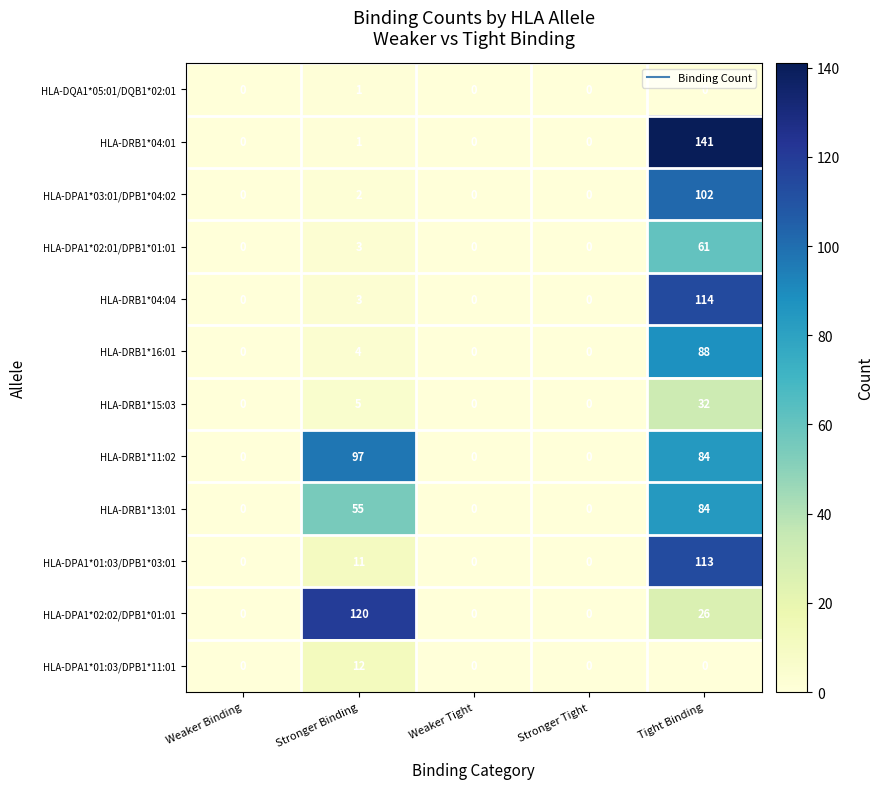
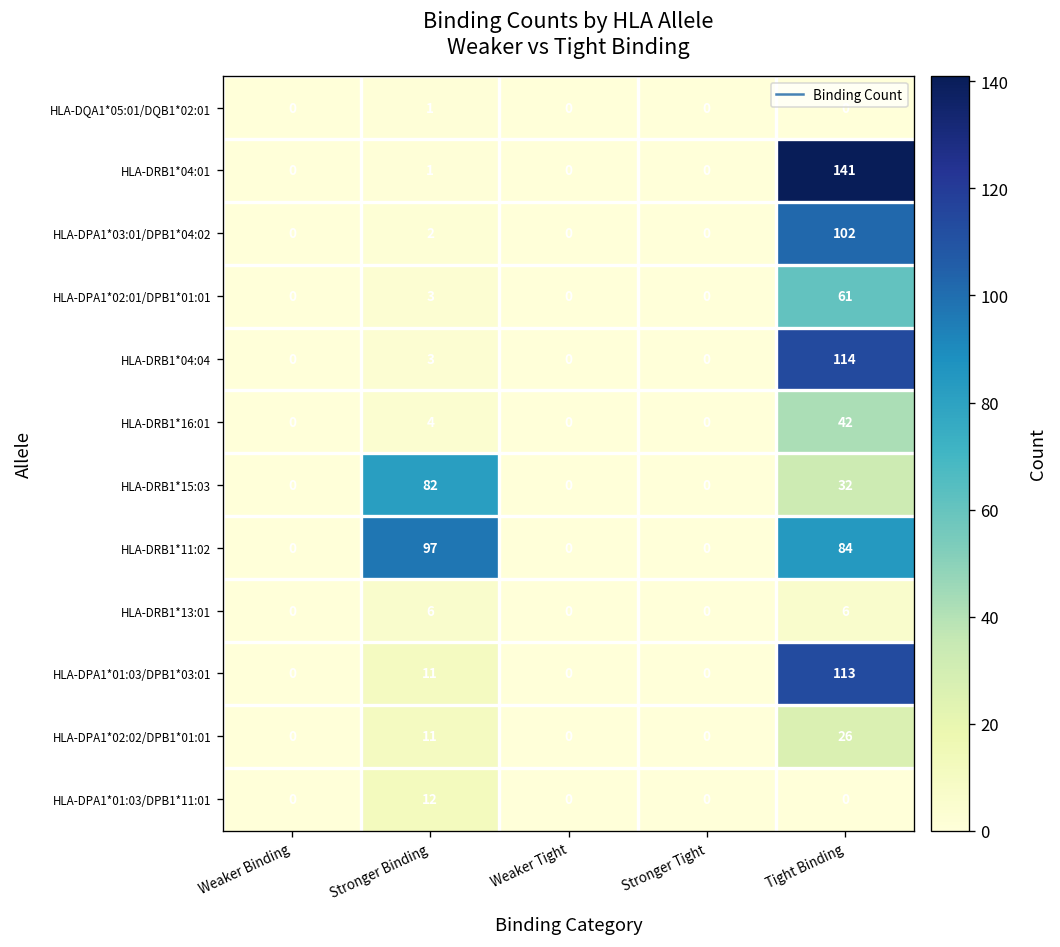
  {
    "HLA-DRB1*04:01": {
      "Tight Binding": 141
    },
    "HLA-DPA1*03:01/DPB1*04:02": {
      "Tight Binding": 102
    },
    "HLA-DPA1*02:01/DPB1*01:01": {
      "Tight Binding": 61
    },
    "HLA-DRB1*04:04": {
      "Tight Binding": 114
    },
    "HLA-DRB1*16:01": {
-     "Tight Binding": 88
+     "Tight Binding": 42
    },
    "HLA-DRB1*15:03": {
-     "Stronger Binding": 5,
+     "Stronger Binding": 82,
      "Tight Binding": 32
    },
    "HLA-DRB1*11:02": {
      "Stronger Binding": 97,
      "Tight Binding": 84
    },
    "HLA-DRB1*13:01": {
-     "Stronger Binding": 55,
-     "Tight Binding": 84
+     "Stronger Binding": 6,
+     "Tight Binding": 6
    },
    "HLA-DPA1*01:03/DPB1*03:01": {
      "Stronger Binding": 11,
      "Tight Binding": 113
    },
    "HLA-DPA1*02:02/DPB1*01:01": {
-     "Stronger Binding": 120,
+     "Stronger Binding": 11,
      "Tight Binding": 26
    },
    "HLA-DPA1*01:03/DPB1*11:01": {
      "Stronger Binding": 12
    }
  }
